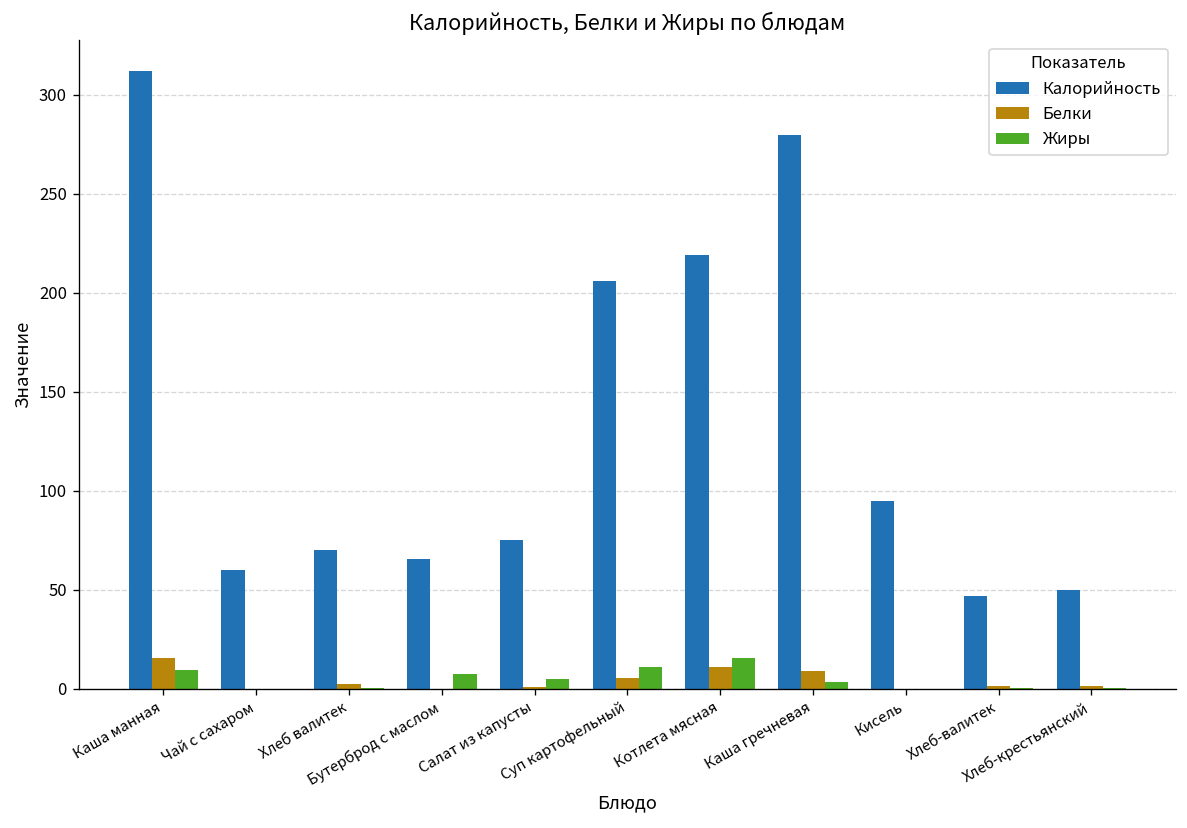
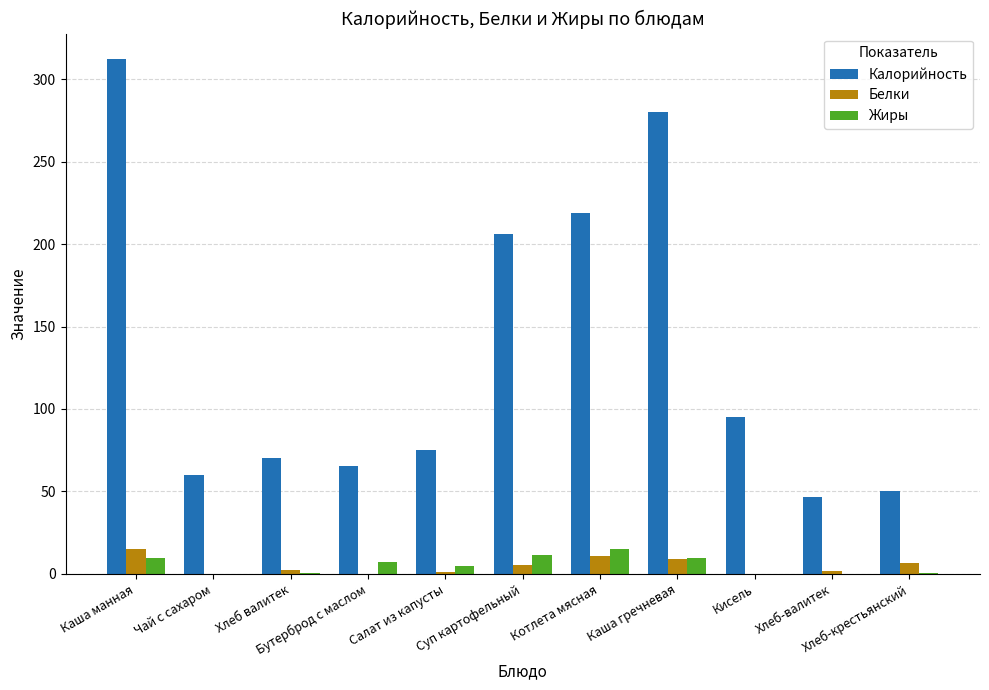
  {
    "Калорийность": {
      "Каша манная": 312,
      "Чай с сахаром": 60,
      "Хлеб валитек": 70,
      "Бутерброд с маслом": 66,
      "Салат из капусты": 75,
      "Суп картофельный": 206,
      "Котлета мясная": 219,
      "Каша гречневая": 280,
      "Кисель": 95,
      "Хлеб-валитек": 47,
      "Хлеб-крестьянский": 50
    },
    "Белки": {
      "Каша манная": 15,
      "Хлеб валитек": 2,
      "Суп картофельный": 5,
      "Котлета мясная": 11,
      "Каша гречневая": 9,
      "Кисель": 0,
      "Хлеб-валитек": 2,
-     "Хлеб-крестьянский": 2
+     "Хлеб-крестьянский": 7
    },
    "Жиры": {
      "Каша манная": 10,
      "Чай с сахаром": 0,
      "Бутерброд с маслом": 7,
      "Салат из капусты": 5,
      "Суп картофельный": 11,
      "Котлета мясная": 15,
-     "Каша гречневая": 3,
+     "Каша гречневая": 10,
      "Кисель": 0
    }
  }
